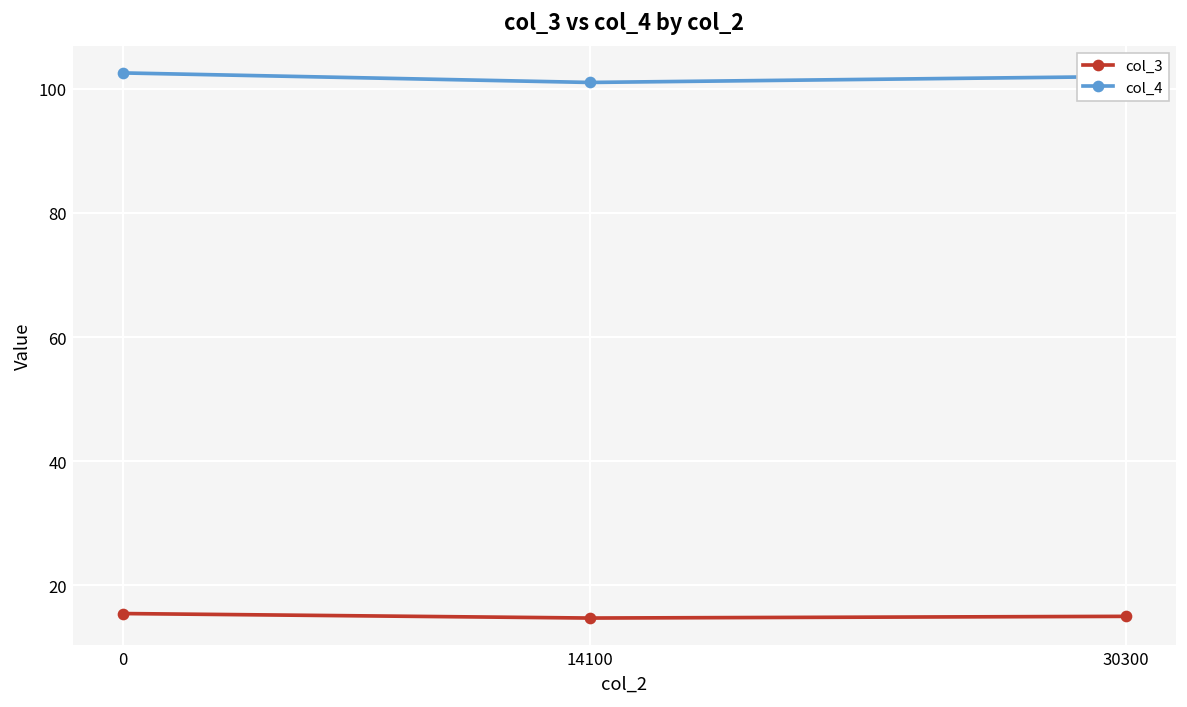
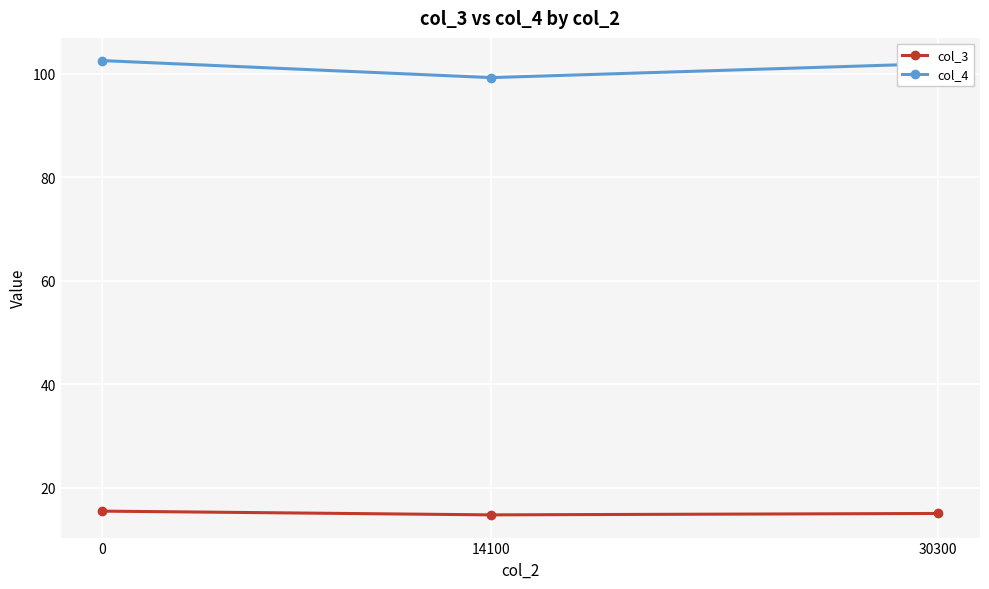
  {
    "col_3": {
      "0": 15,
      "14100": 15,
      "30300": 15
    },
    "col_4": {
      "0": 103,
-     "14100": 101
+     "14100": 99
    }
  }
